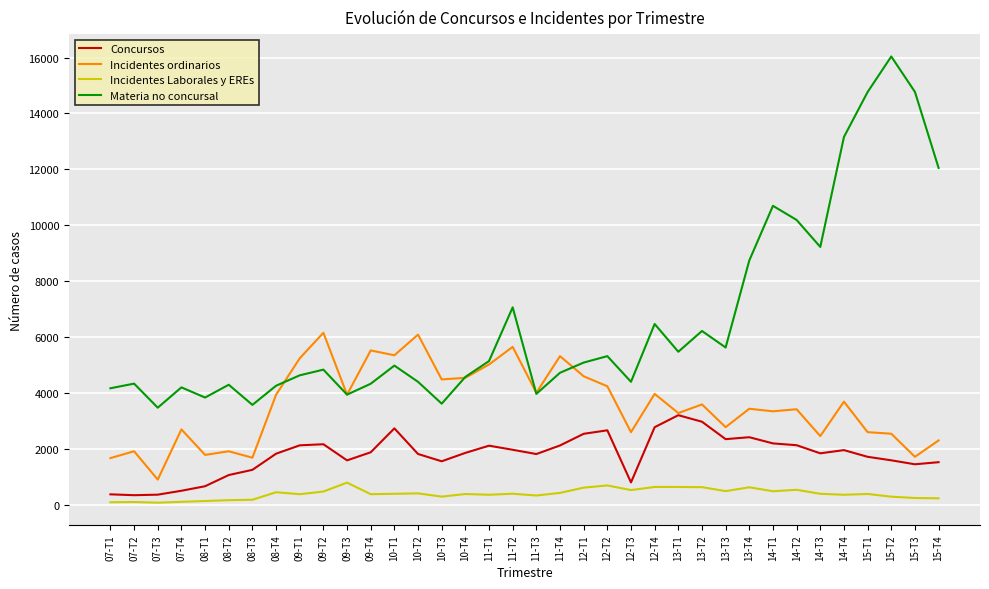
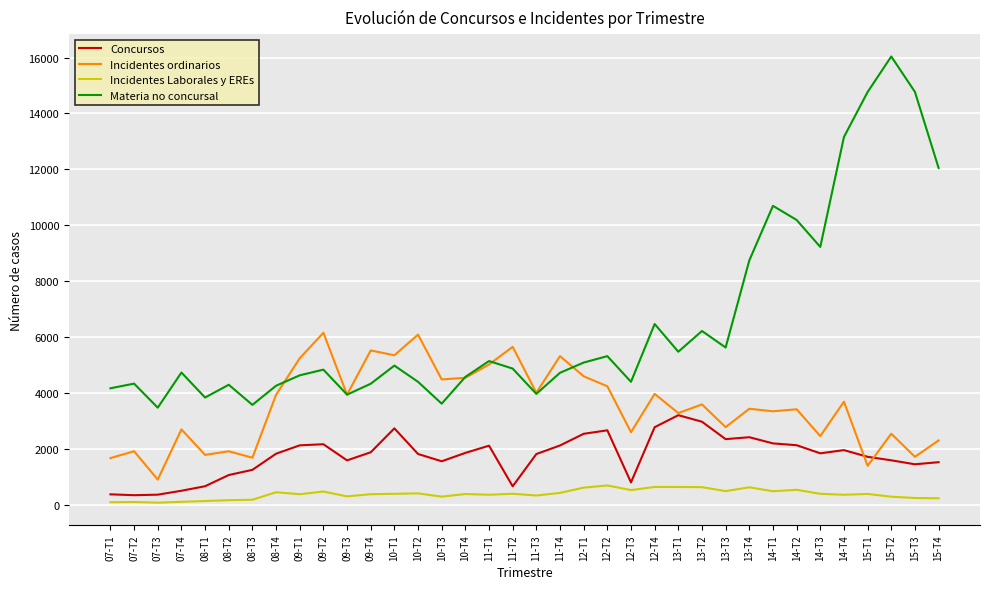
  {
    "Concursos": {
      "07-T1": 400,
      "07-T2": 300,
      "07-T3": 400,
      "07-T4": 500,
      "08-T1": 700,
      "08-T2": 1100,
      "08-T3": 1300,
      "08-T4": 1800,
      "09-T1": 2100,
      "09-T2": 2200,
      "09-T3": 1600,
      "09-T4": 1900,
      "10-T1": 2700,
      "10-T2": 1800,
      "10-T3": 1600,
      "10-T4": 1900,
      "11-T1": 2100,
-     "11-T2": 2000,
+     "11-T2": 700,
      "11-T3": 1800,
      "11-T4": 2100,
      "12-T1": 2500,
      "12-T2": 2700,
      "12-T3": 800,
      "12-T4": 2800,
      "13-T2": 3000,
      "13-T3": 2400,
      "13-T4": 2400,
      "14-T1": 2200,
      "14-T2": 2100,
      "14-T3": 1800,
      "14-T4": 2000,
      "15-T1": 1700,
      "15-T2": 1600,
      "15-T3": 1500,
      "15-T4": 1500
    },
    "Incidentes ordinarios": {
      "07-T1": 1700,
      "07-T2": 1900,
      "07-T3": 900,
      "07-T4": 2700,
      "08-T1": 1800,
      "08-T2": 1900,
      "08-T3": 1700,
      "08-T4": 3900,
      "09-T1": 5200,
      "09-T2": 6200,
      "09-T4": 5500,
      "10-T1": 5400,
      "10-T2": 6100,
      "10-T3": 4500,
      "11-T1": 5000,
      "11-T2": 5700,
      "11-T4": 5300,
      "12-T1": 4600,
      "12-T2": 4200,
      "12-T3": 2600,
      "12-T4": 4000,
      "13-T2": 3600,
      "13-T3": 2800,
      "13-T4": 3400,
      "14-T1": 3300,
      "14-T2": 3400,
      "14-T3": 2500,
      "14-T4": 3700,
-     "15-T1": 2600,
+     "15-T1": 1400,
      "15-T2": 2500,
      "15-T3": 1700,
      "15-T4": 2300
    },
    "Incidentes Laborales y EREs": {
      "07-T1": 100,
      "07-T2": 100,
      "07-T3": 100,
      "07-T4": 100,
      "08-T1": 100,
      "08-T2": 200,
      "08-T3": 200,
      "08-T4": 500,
      "09-T1": 400,
      "09-T2": 500,
-     "09-T3": 800,
+     "09-T3": 300,
      "09-T4": 400,
      "10-T1": 400,
      "10-T2": 400,
      "10-T3": 300,
      "10-T4": 400,
      "11-T1": 400,
      "11-T2": 400,
      "11-T3": 300,
      "11-T4": 400,
      "12-T1": 600,
      "12-T2": 700,
      "12-T3": 500,
      "12-T4": 600,
      "13-T1": 600,
      "13-T2": 600,
      "13-T3": 500,
      "13-T4": 600,
      "14-T1": 500,
      "14-T2": 500,
      "14-T3": 400,
      "14-T4": 400,
      "15-T1": 400,
      "15-T2": 300,
      "15-T3": 200,
      "15-T4": 200
    },
    "Materia no concursal": {
      "07-T1": 4200,
      "07-T2": 4300,
      "07-T3": 3500,
-     "07-T4": 4200,
+     "07-T4": 4700,
      "08-T1": 3800,
      "08-T2": 4300,
      "08-T3": 3600,
      "08-T4": 4300,
      "09-T1": 4600,
      "09-T2": 4800,
      "09-T4": 4300,
      "10-T1": 5000,
      "10-T2": 4400,
      "10-T3": 3600,
      "11-T1": 5100,
-     "11-T2": 7100,
+     "11-T2": 4900,
      "11-T4": 4700,
      "12-T1": 5100,
      "12-T2": 5300,
      "12-T3": 4400,
      "12-T4": 6500,
      "13-T1": 5500,
      "13-T2": 6200,
      "13-T3": 5600,
      "13-T4": 8700,
      "14-T1": 10700,
      "14-T2": 10200,
      "14-T3": 9200,
      "14-T4": 13200,
      "15-T1": 14800,
      "15-T2": 16000,
      "15-T3": 14800,
      "15-T4": 12100
    }
  }
